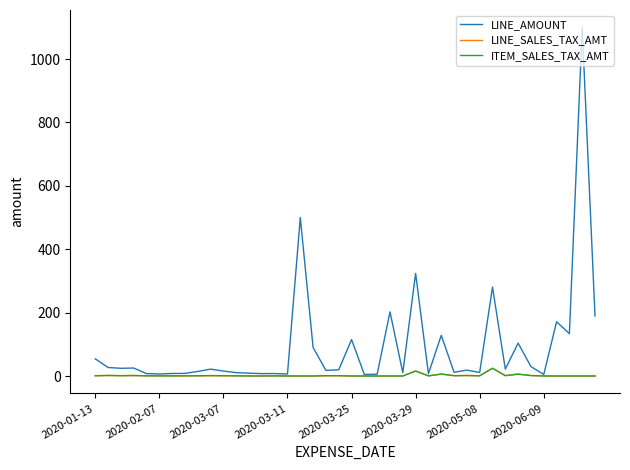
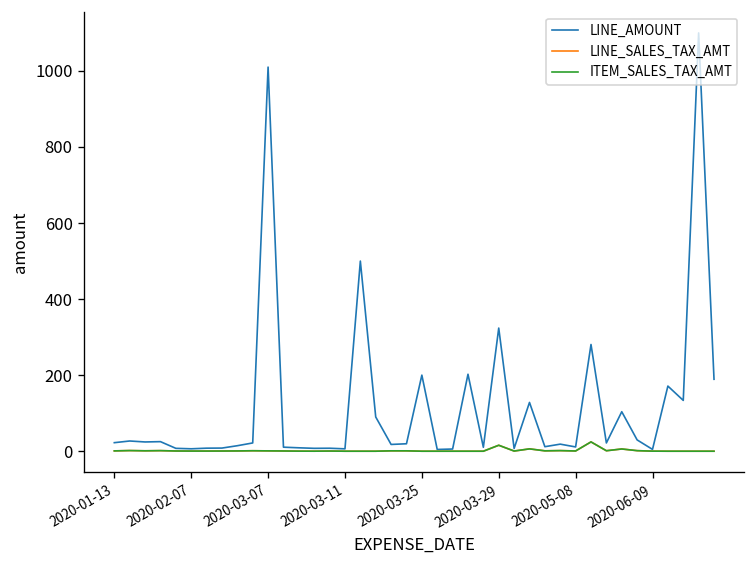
  {
    "LINE_AMOUNT": {
-     "2020-01-13": 50,
-     "2020-03-07": 20,
-     "2020-03-25": 110,
+     "2020-01-13": 20,
+     "2020-03-07": 1010,
+     "2020-03-25": 200,
      "2020-05-08": 10
    },
    "ITEM_SALES_TAX_AMT": {
      "2020-01-13": 0,
      "2020-03-07": 0,
      "2020-03-25": 0,
      "2020-05-08": 0
    }
  }
